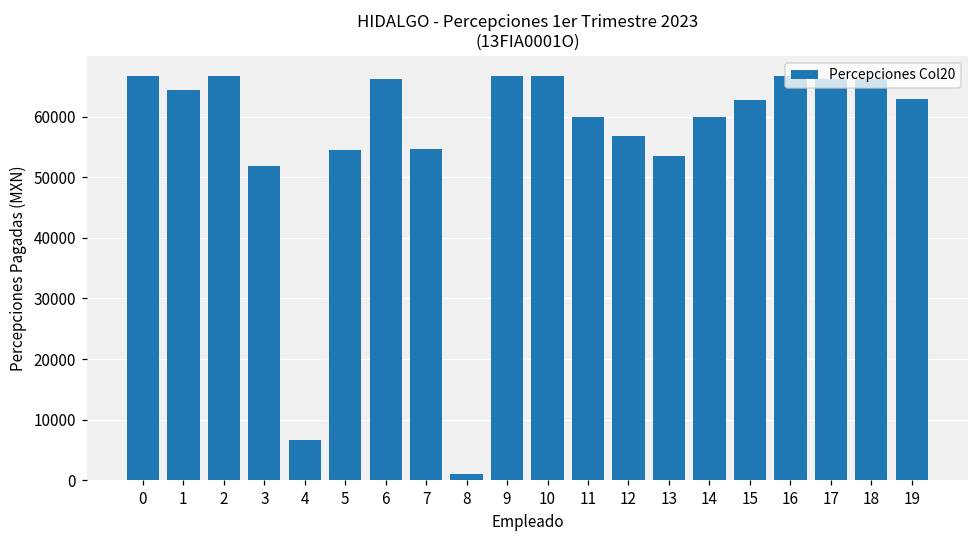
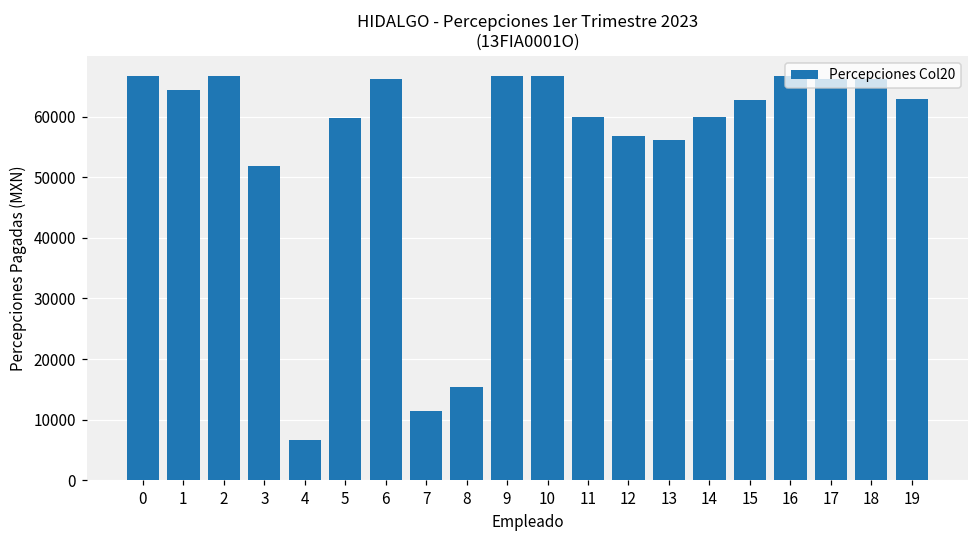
  {
    "0": 67000,
    "1": 64000,
    "2": 67000,
    "3": 52000,
    "4": 7000,
-   "5": 55000,
+   "5": 60000,
    "6": 66000,
-   "7": 55000,
-   "8": 1000,
+   "7": 11000,
+   "8": 15000,
    "9": 67000,
    "10": 67000,
    "11": 60000,
    "12": 57000,
-   "13": 54000,
+   "13": 56000,
    "14": 60000,
    "15": 63000,
    "19": 63000
  }
